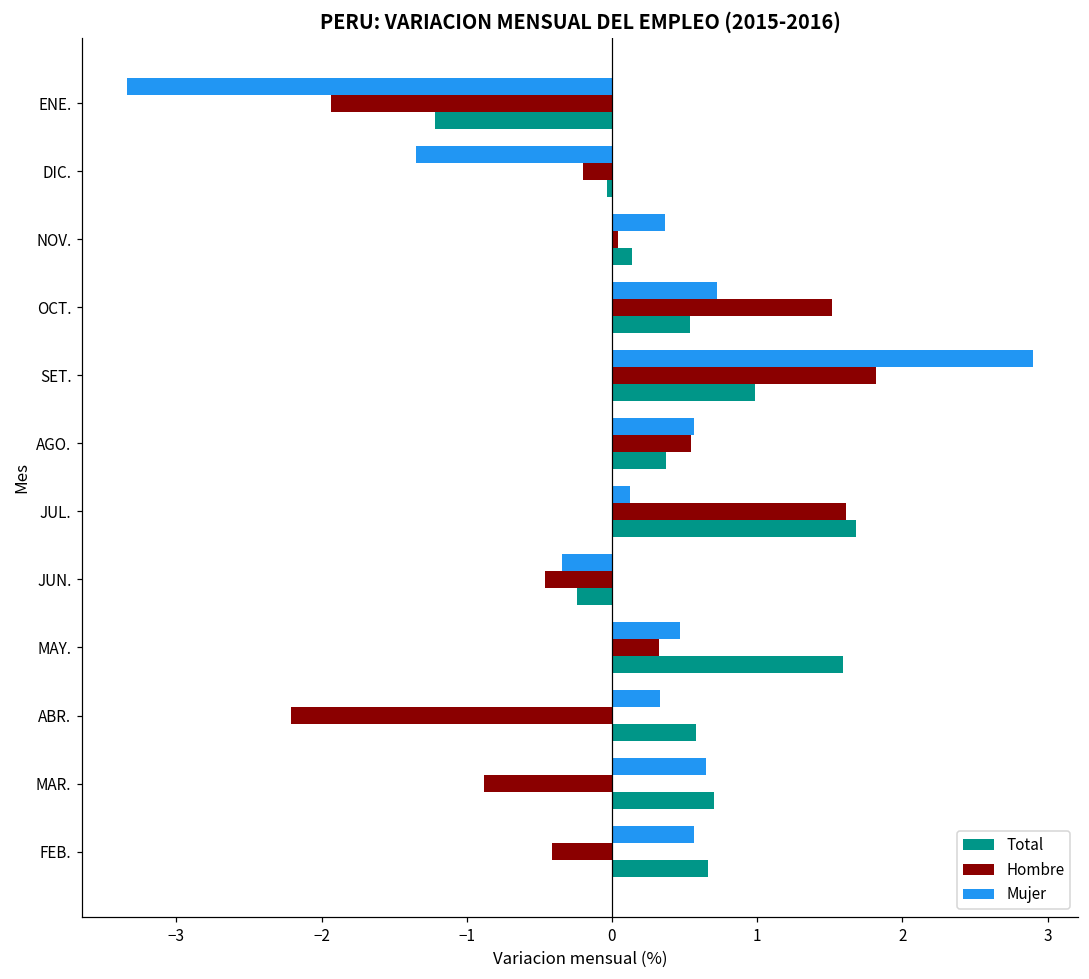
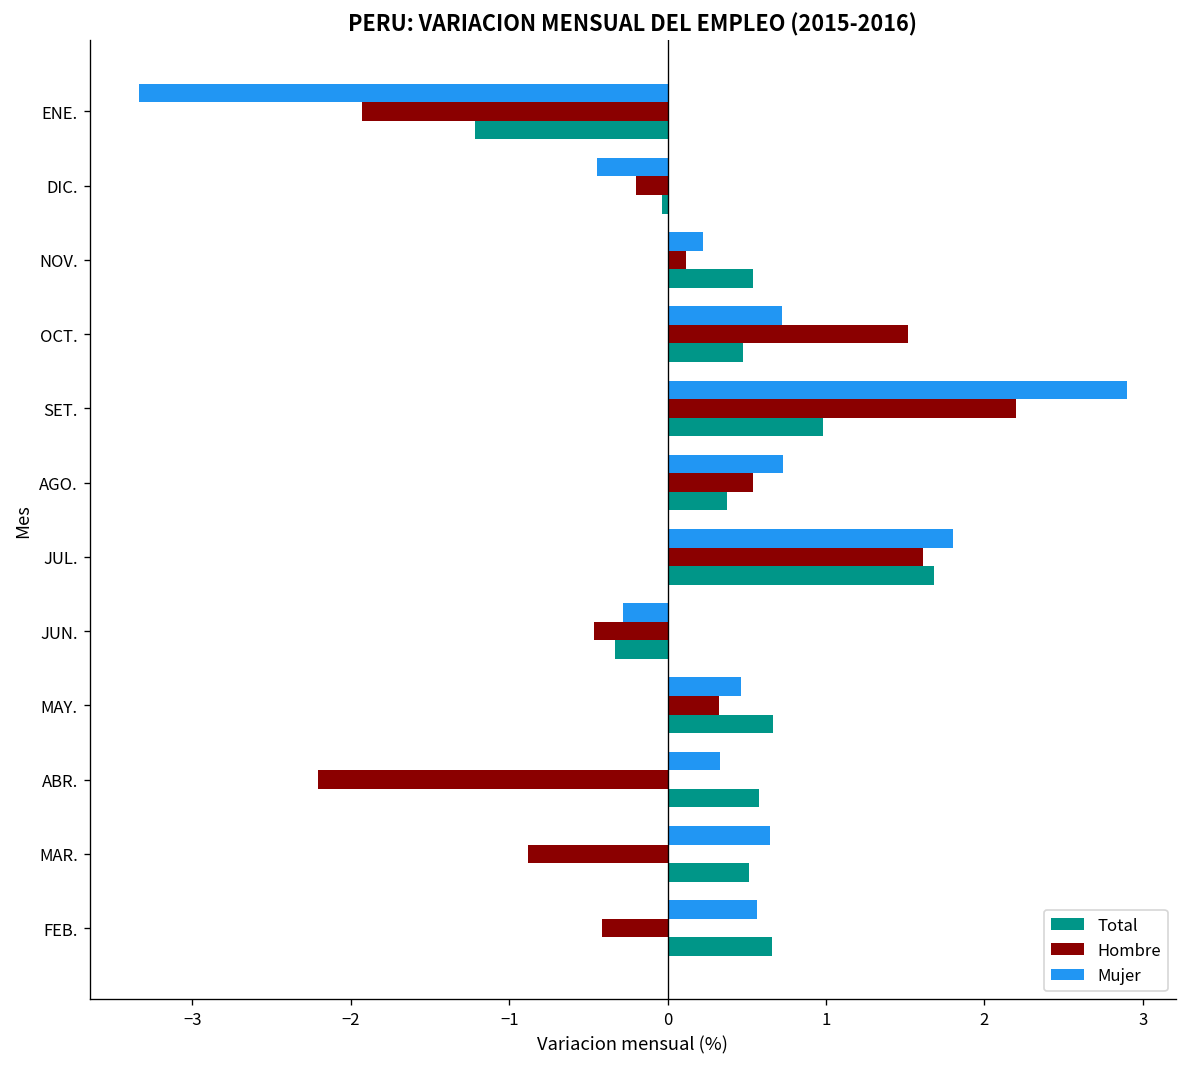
  {
    "Total": {
      "ENE.": -1.22,
      "DIC.": -0.03,
-     "NOV.": 0.14,
-     "OCT.": 0.54,
+     "NOV.": 0.54,
+     "OCT.": 0.47,
      "SET.": 0.98,
      "AGO.": 0.37,
      "JUL.": 1.68,
-     "JUN.": -0.24,
-     "MAY.": 1.59,
+     "JUN.": -0.33,
+     "MAY.": 0.67,
      "ABR.": 0.58,
-     "MAR.": 0.70,
+     "MAR.": 0.52,
      "FEB.": 0.66
    },
    "Hombre": {
      "ENE.": -1.93,
      "DIC.": -0.20,
-     "NOV.": 0.04,
+     "NOV.": 0.12,
      "OCT.": 1.52,
-     "SET.": 1.82,
+     "SET.": 2.20,
      "AGO.": 0.54,
      "JUL.": 1.61,
      "JUN.": -0.46,
      "MAY.": 0.32,
      "ABR.": -2.21,
      "MAR.": -0.88,
      "FEB.": -0.42
    },
    "Mujer": {
      "ENE.": -3.34,
-     "DIC.": -1.35,
-     "NOV.": 0.37,
+     "DIC.": -0.44,
+     "NOV.": 0.22,
      "OCT.": 0.72,
      "SET.": 2.90,
-     "AGO.": 0.57,
-     "JUL.": 0.12,
-     "JUN.": -0.35,
+     "AGO.": 0.73,
+     "JUL.": 1.80,
+     "JUN.": -0.28,
      "MAY.": 0.47,
      "ABR.": 0.33,
      "MAR.": 0.64,
      "FEB.": 0.57
    }
  }
